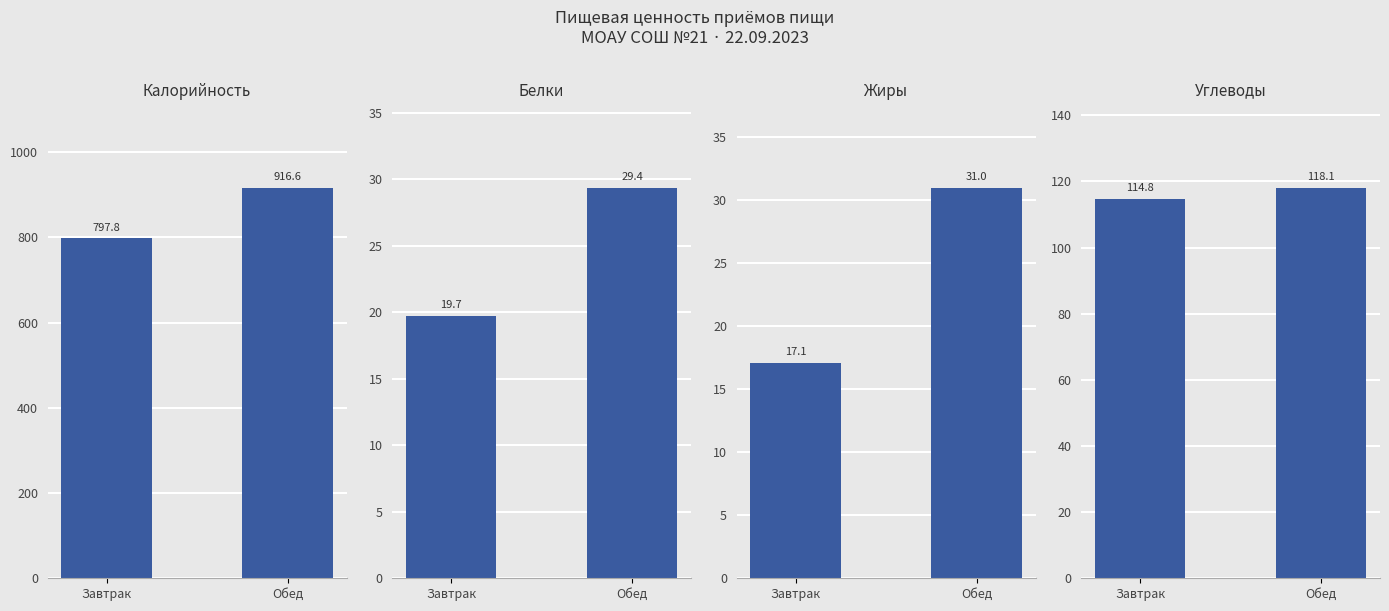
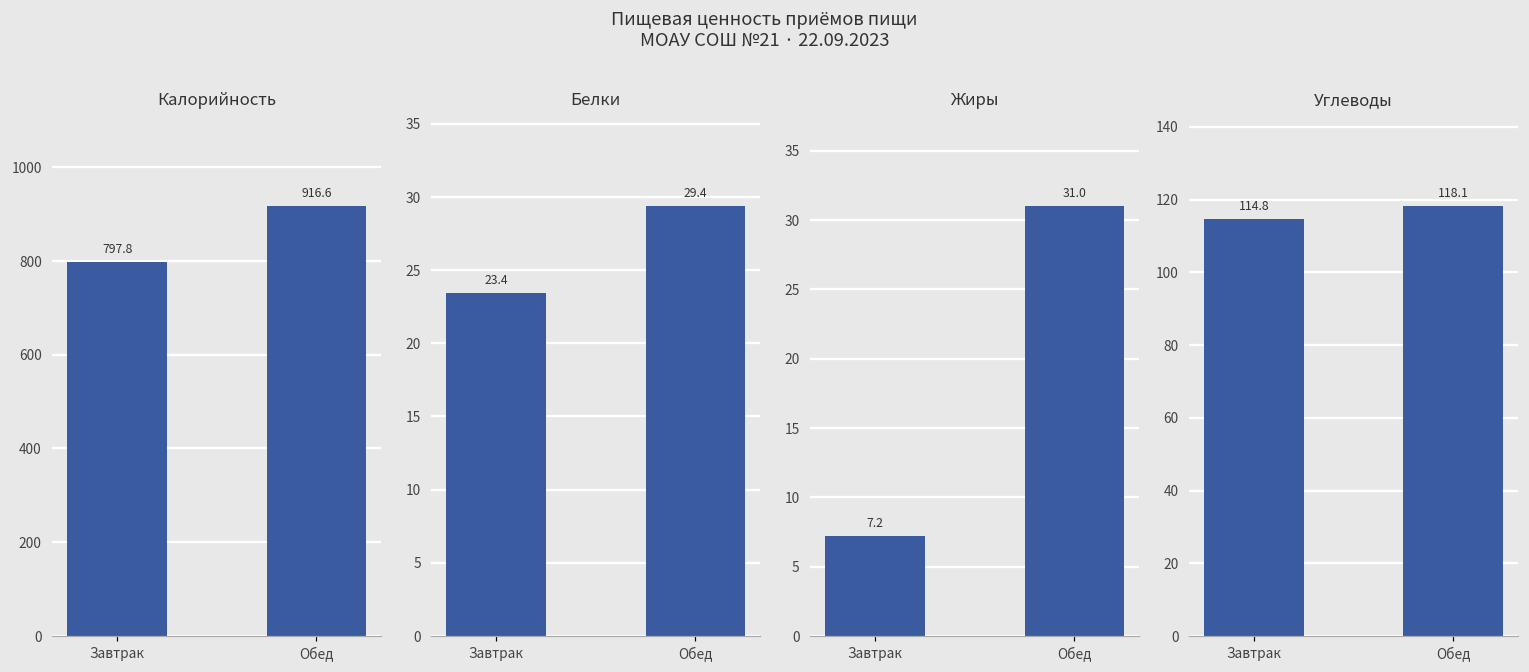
  {
    "Калорийность": {
      "Завтрак": 797.8,
      "Обед": 916.6
    },
    "Белки": {
-     "Завтрак": 19.7,
+     "Завтрак": 23.4,
      "Обед": 29.4
    },
    "Жиры": {
-     "Завтрак": 17.1,
+     "Завтрак": 7.2,
      "Обед": 31.0
    },
    "Углеводы": {
      "Завтрак": 114.8,
      "Обед": 118.1
    }
  }
